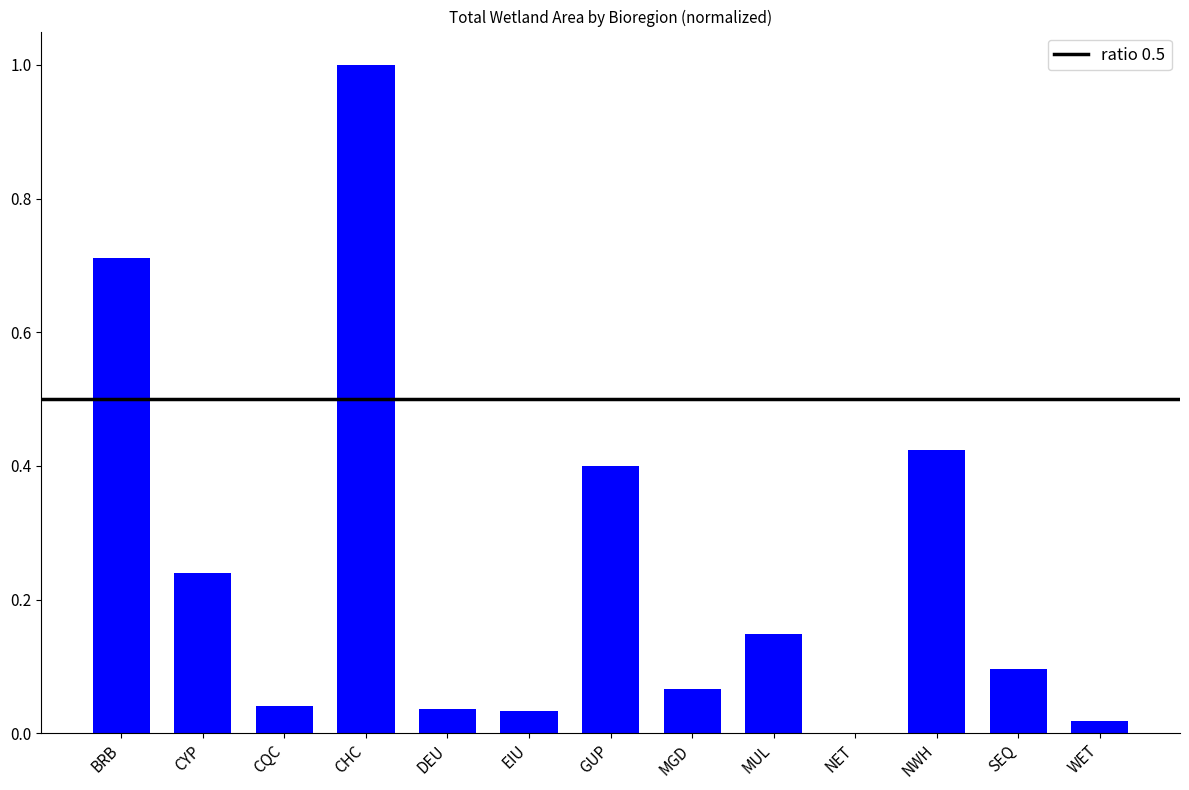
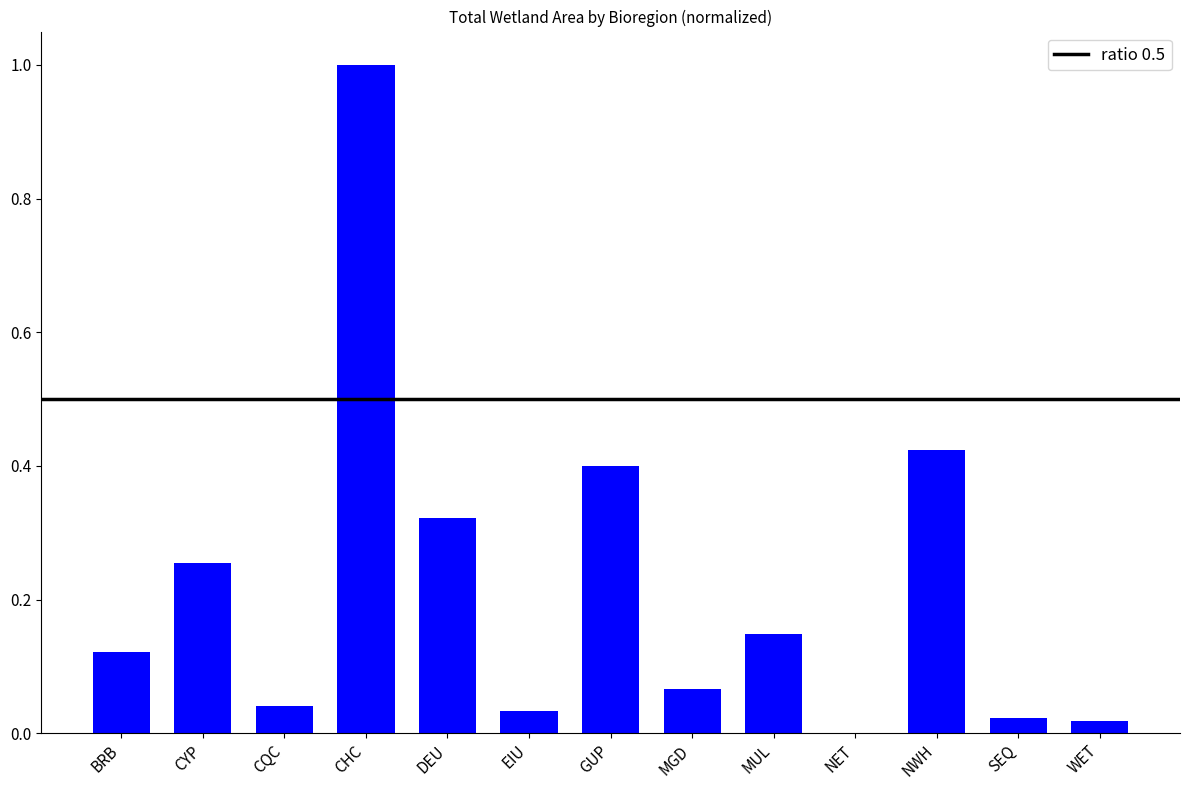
  {
-   "BRB": 0.71,
-   "CYP": 0.24,
+   "BRB": 0.12,
+   "CYP": 0.25,
    "CQC": 0.04,
    "CHC": 1.00,
-   "DEU": 0.04,
+   "DEU": 0.32,
    "EIU": 0.03,
    "GUP": 0.40,
    "MGD": 0.07,
    "MUL": 0.15,
    "NWH": 0.42,
-   "SEQ": 0.10,
+   "SEQ": 0.02,
    "WET": 0.02
  }
